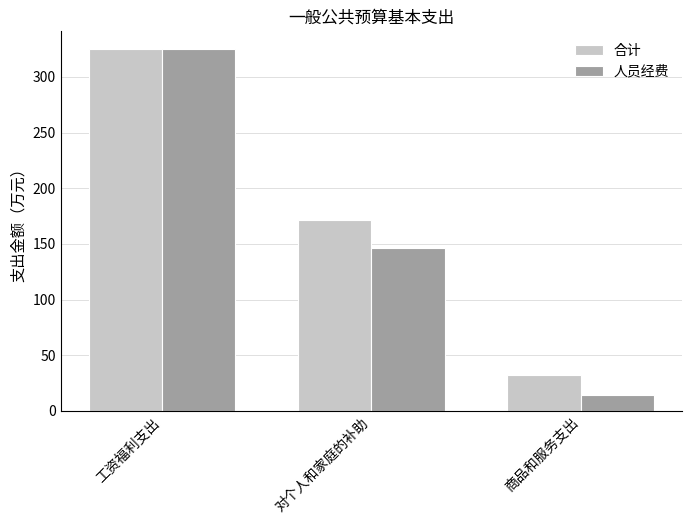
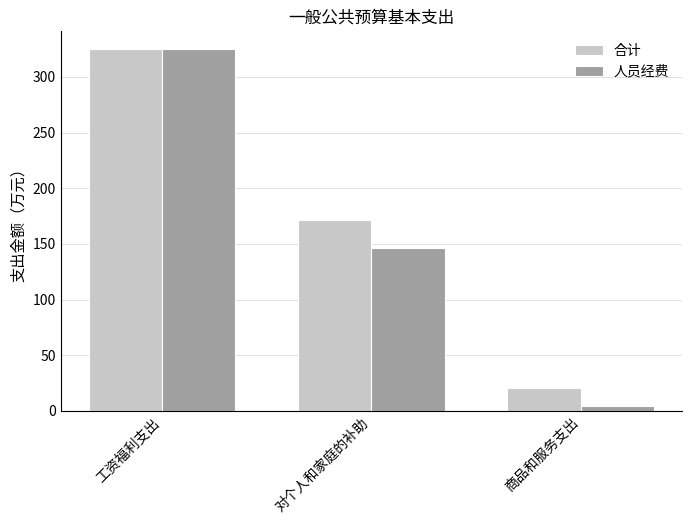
  {
    "合计": {
      "工资福利支出": 325,
      "对个人和家庭的补助": 171,
-     "商品和服务支出": 32
+     "商品和服务支出": 21
    },
    "人员经费": {
      "工资福利支出": 325,
      "对个人和家庭的补助": 147,
-     "商品和服务支出": 14
+     "商品和服务支出": 5
    }
  }
